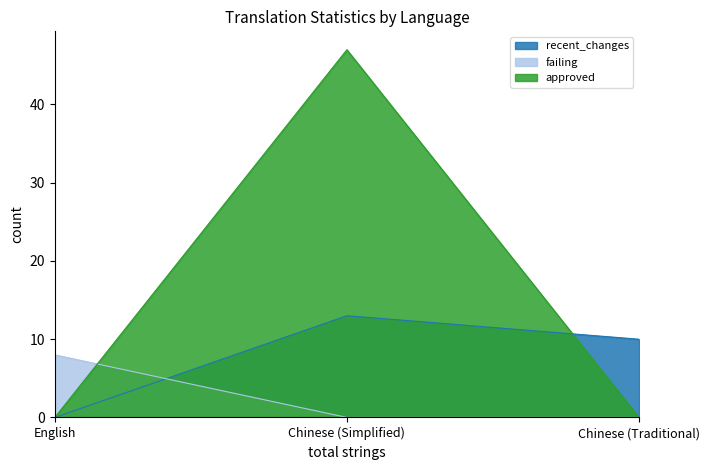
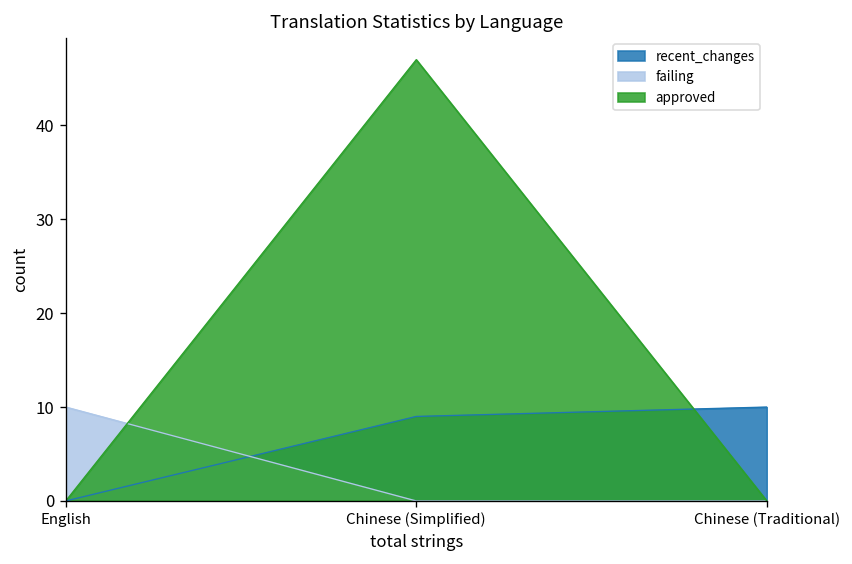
  {
    "recent_changes": {
-     "Chinese (Simplified)": 13,
+     "Chinese (Simplified)": 9,
      "Chinese (Traditional)": 10
    },
    "failing": {
-     "English": 8,
+     "English": 10,
      "Chinese (Simplified)": 0
    },
    "approved": {
      "Chinese (Simplified)": 47
    }
  }
